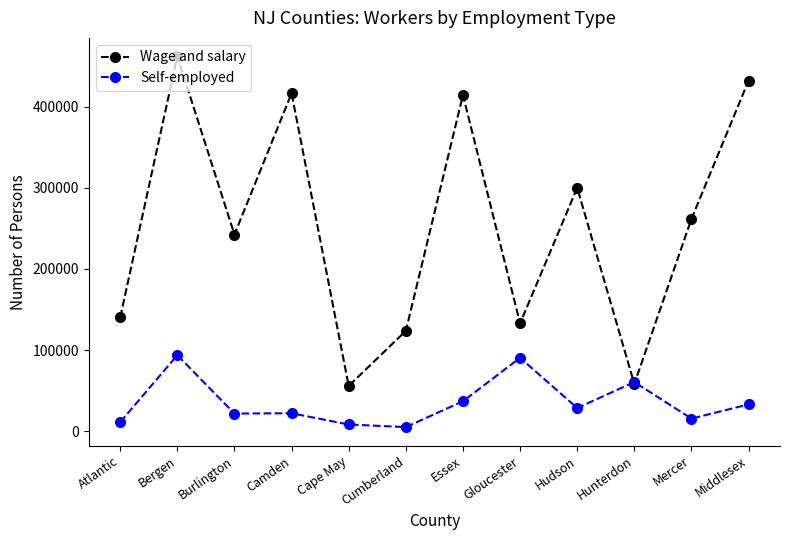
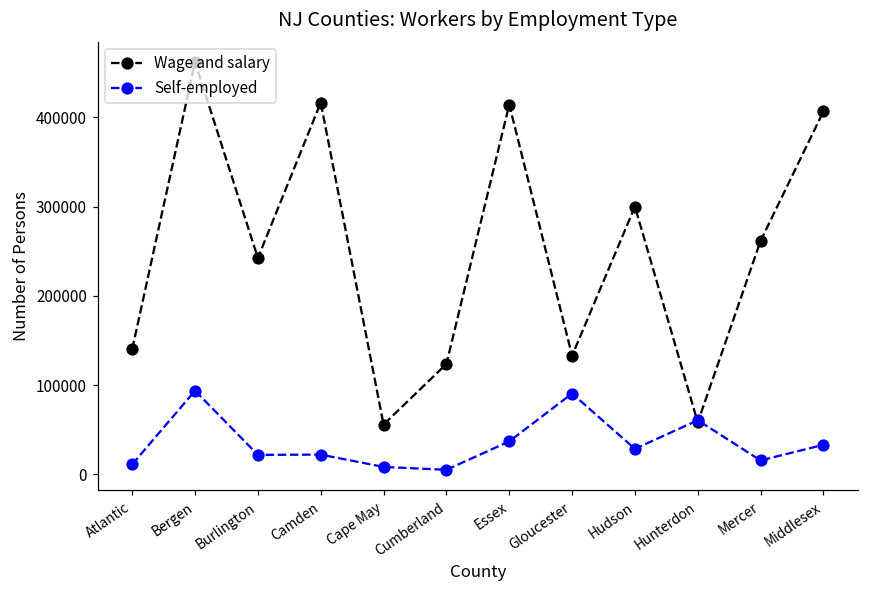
  {
    "Wage and salary": {
      "Atlantic": 140000,
      "Burlington": 240000,
      "Camden": 420000,
      "Cape May": 60000,
      "Cumberland": 120000,
      "Essex": 410000,
      "Gloucester": 130000,
      "Hudson": 300000,
      "Mercer": 260000,
-     "Middlesex": 430000
+     "Middlesex": 410000
    },
    "Self-employed": {
      "Atlantic": 10000,
      "Bergen": 90000,
      "Burlington": 20000,
      "Camden": 20000,
      "Cape May": 10000,
      "Cumberland": 10000,
      "Essex": 40000,
      "Gloucester": 90000,
      "Hudson": 30000,
      "Mercer": 20000,
      "Middlesex": 30000
    }
  }
